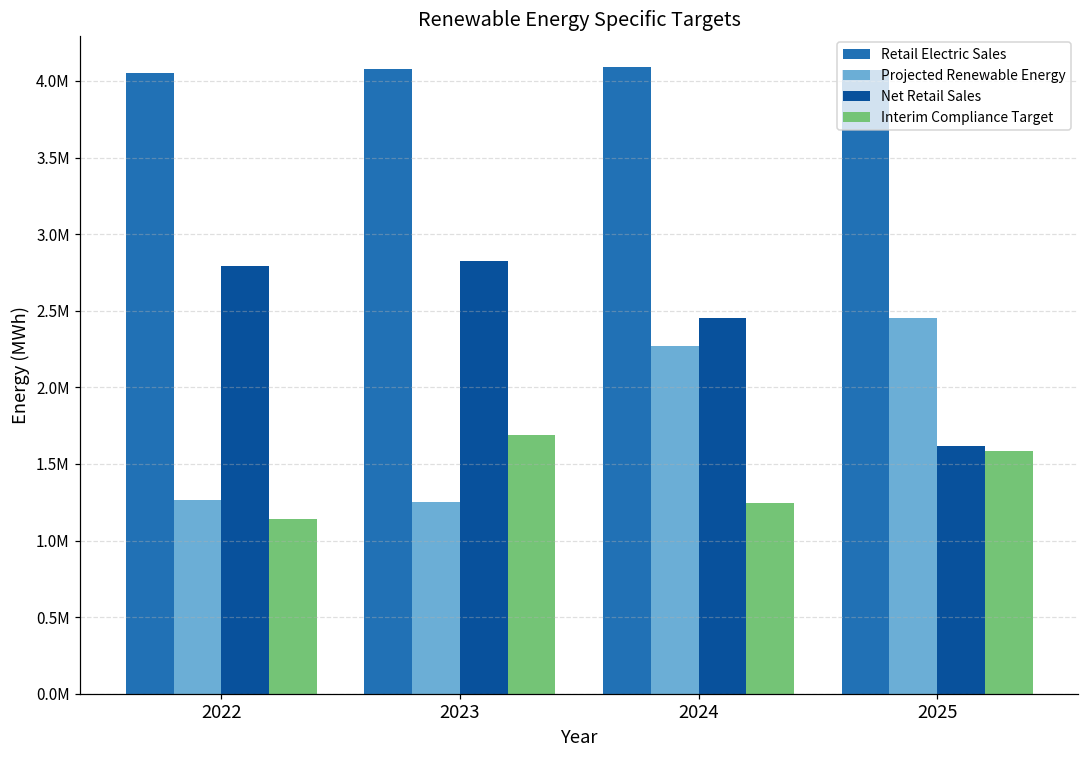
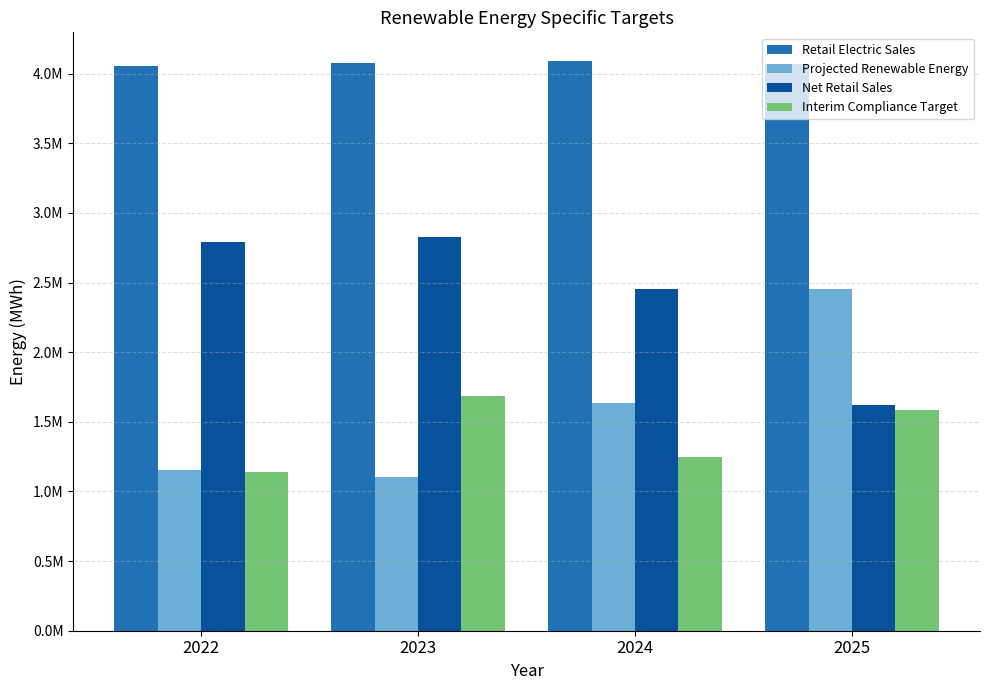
  {
    "Projected Renewable Energy": {
-     "2022": 1260000,
-     "2023": 1250000,
-     "2024": 2270000,
+     "2022": 1150000,
+     "2023": 1110000,
+     "2024": 1640000,
      "2025": 2450000
    },
    "Interim Compliance Target": {
      "2022": 1140000,
      "2023": 1690000,
      "2024": 1250000,
      "2025": 1590000
    }
  }
